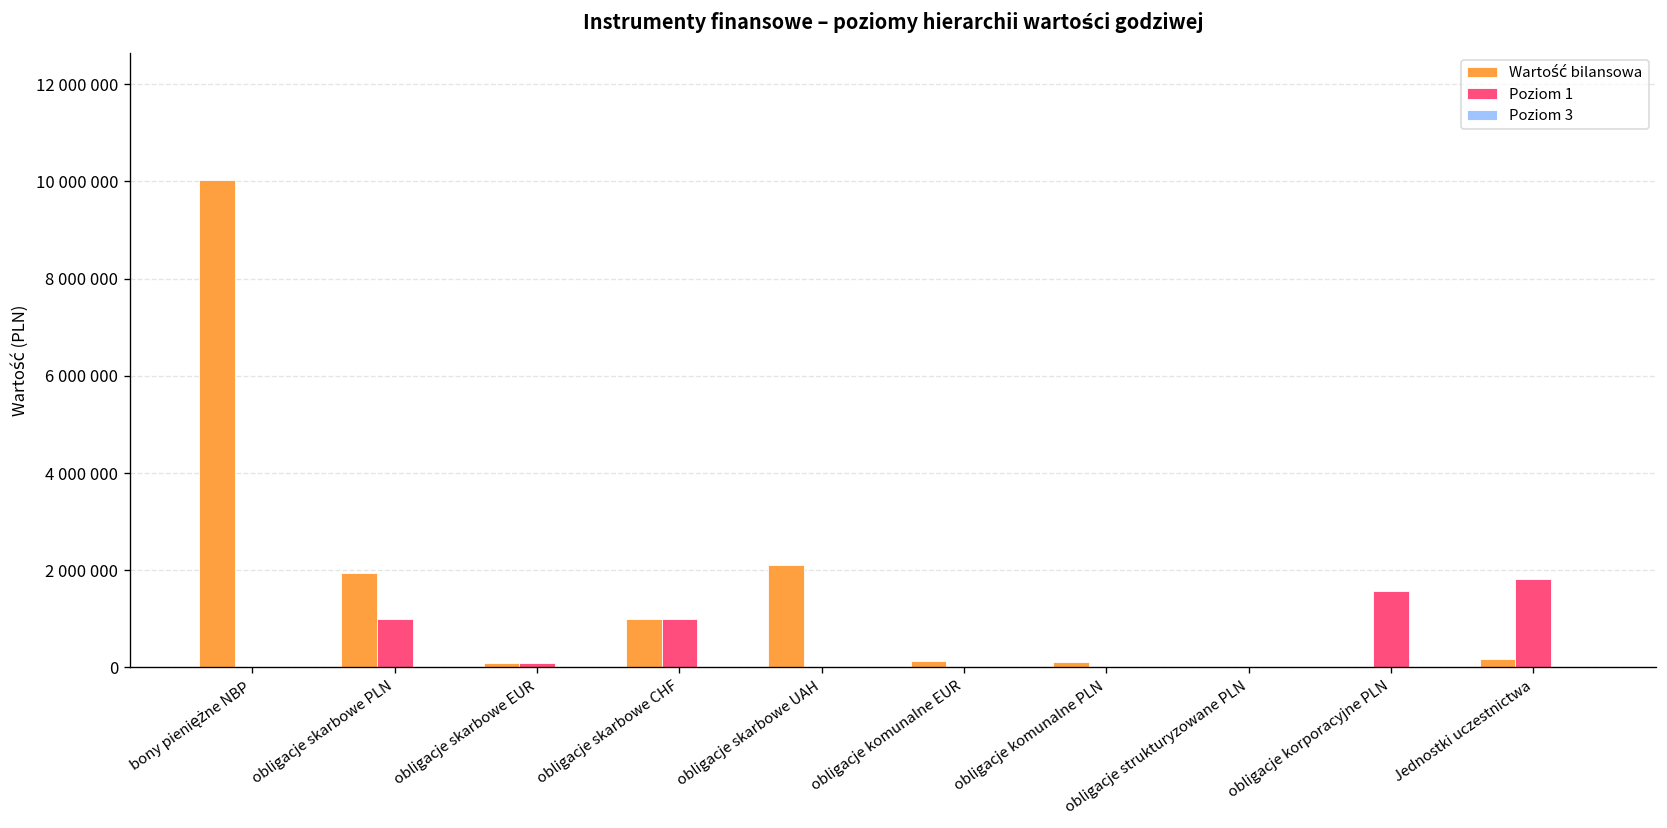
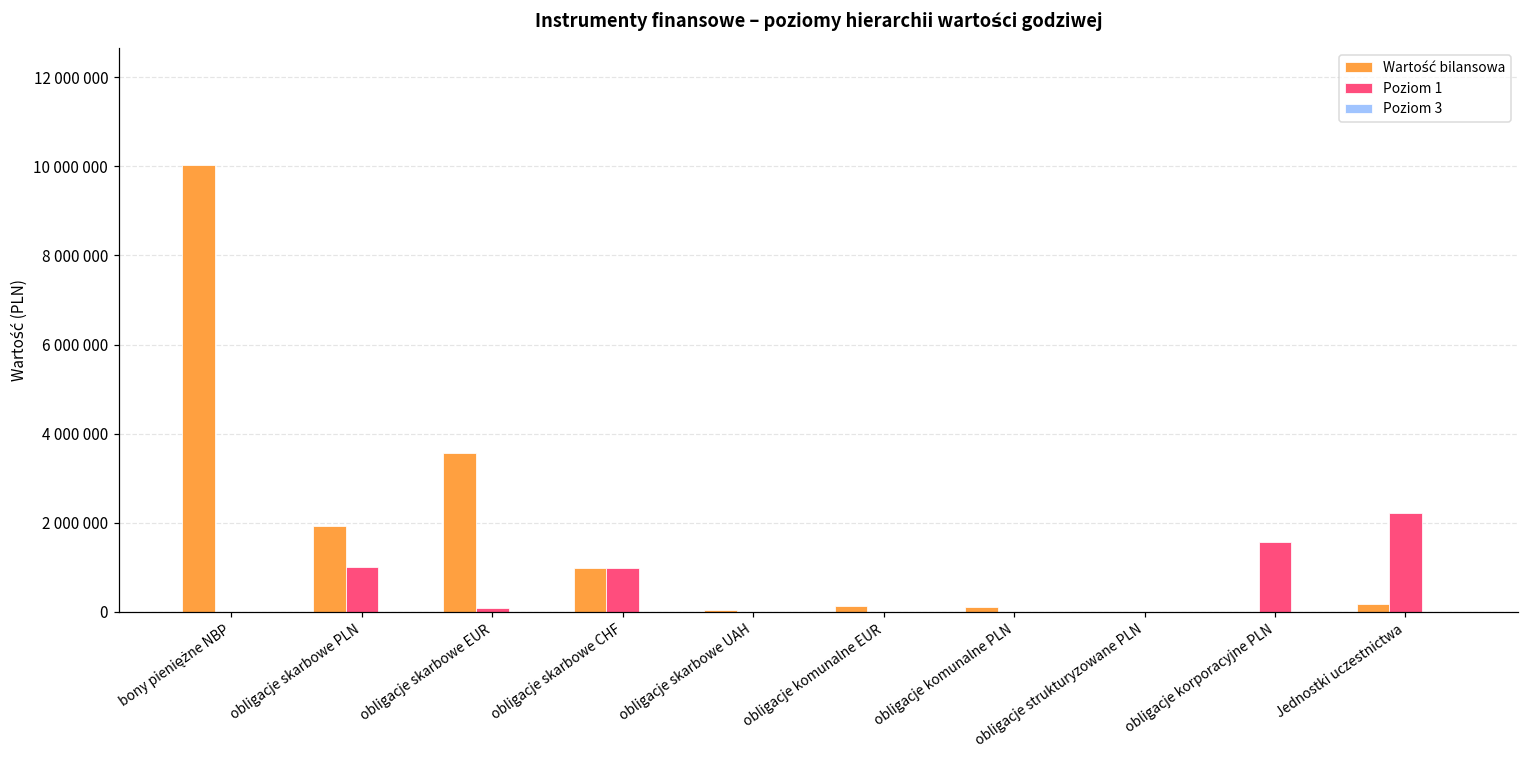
  {
    "Wartość bilansowa": {
      "bony pieniężne NBP": 10000000,
      "obligacje skarbowe PLN": 1900000,
-     "obligacje skarbowe EUR": 100000,
+     "obligacje skarbowe EUR": 3600000,
      "obligacje skarbowe CHF": 1000000,
-     "obligacje skarbowe UAH": 2100000,
+     "obligacje skarbowe UAH": 0,
      "obligacje komunalne EUR": 100000,
      "obligacje komunalne PLN": 100000,
      "obligacje strukturyzowane PLN": 0,
      "Jednostki uczestnictwa": 200000
    },
    "Poziom 1": {
      "bony pieniężne NBP": 0,
      "obligacje skarbowe PLN": 1000000,
      "obligacje skarbowe EUR": 100000,
      "obligacje skarbowe CHF": 1000000,
      "obligacje skarbowe UAH": 0,
      "obligacje komunalne EUR": 0,
      "obligacje komunalne PLN": 0,
      "obligacje strukturyzowane PLN": 0,
      "obligacje korporacyjne PLN": 1600000,
-     "Jednostki uczestnictwa": 1800000
+     "Jednostki uczestnictwa": 2200000
    },
    "Poziom 3": {
      "bony pieniężne NBP": 0,
      "obligacje skarbowe PLN": 0,
      "obligacje skarbowe EUR": 0,
      "obligacje skarbowe CHF": 0,
      "obligacje skarbowe UAH": 0,
      "obligacje komunalne EUR": 0,
      "obligacje komunalne PLN": 0,
      "obligacje strukturyzowane PLN": 0,
      "obligacje korporacyjne PLN": 0,
      "Jednostki uczestnictwa": 0
    }
  }
